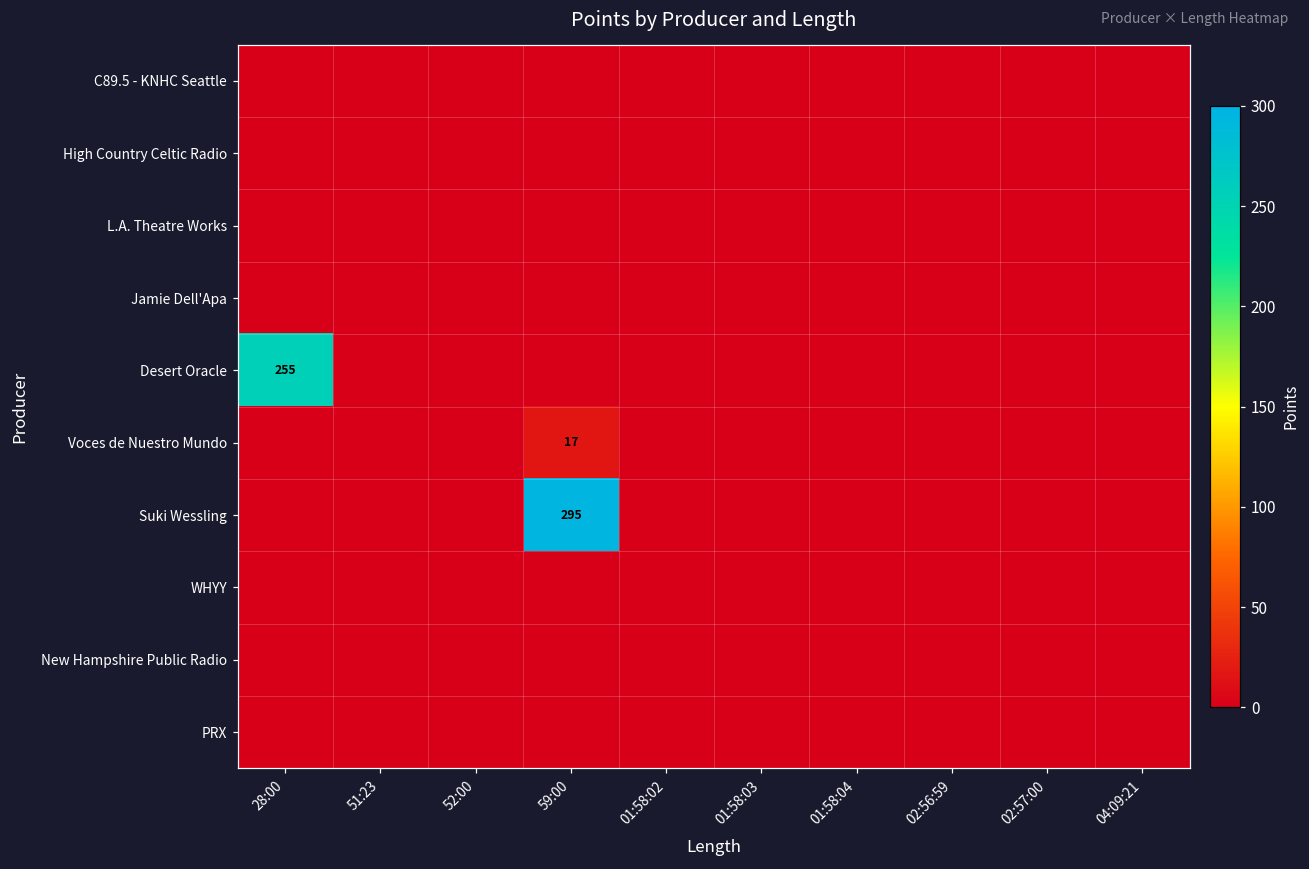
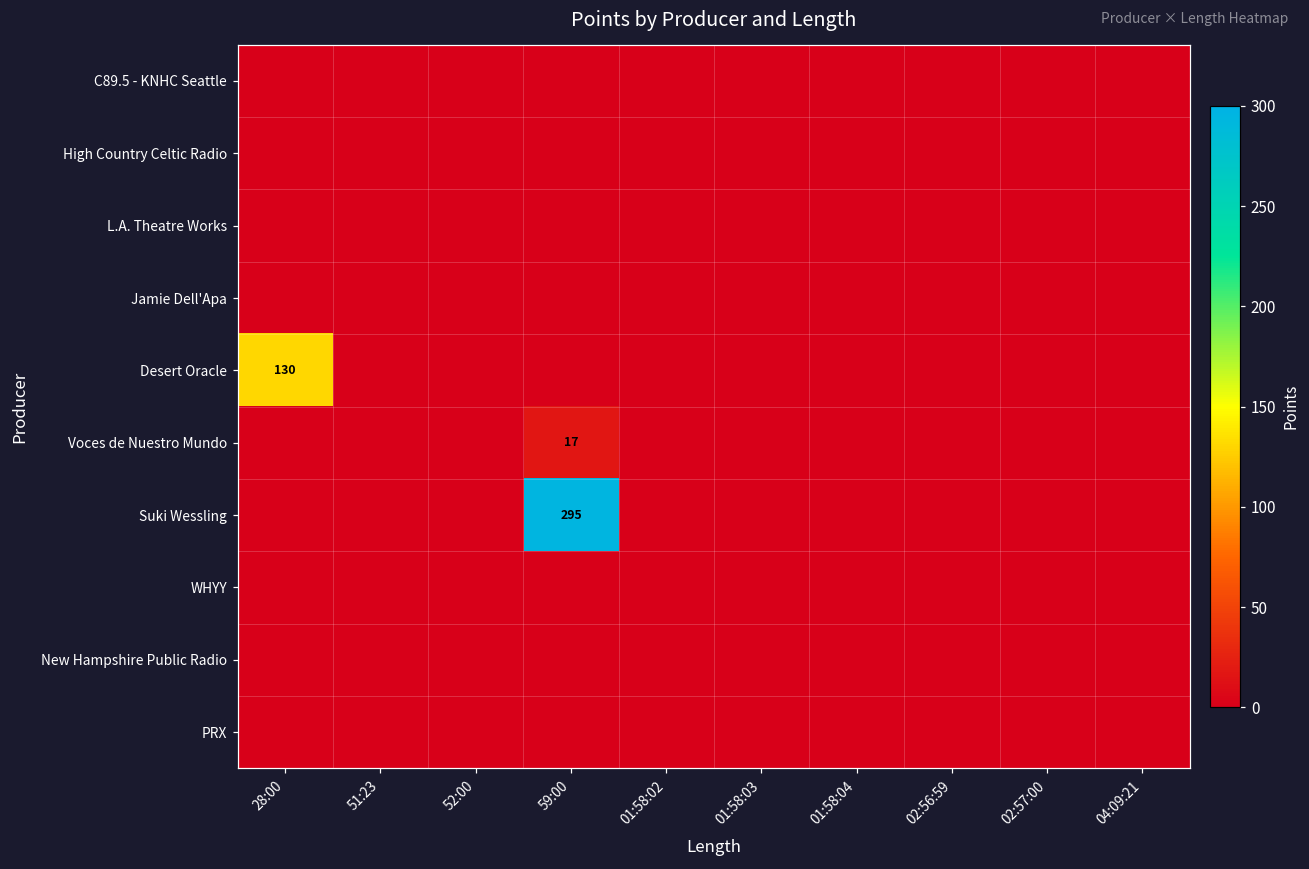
  {
    "Desert Oracle": {
-     "28:00": 255
+     "28:00": 130
    },
    "Voces de Nuestro Mundo": {
      "59:00": 17
    },
    "Suki Wessling": {
      "59:00": 295
    }
  }
